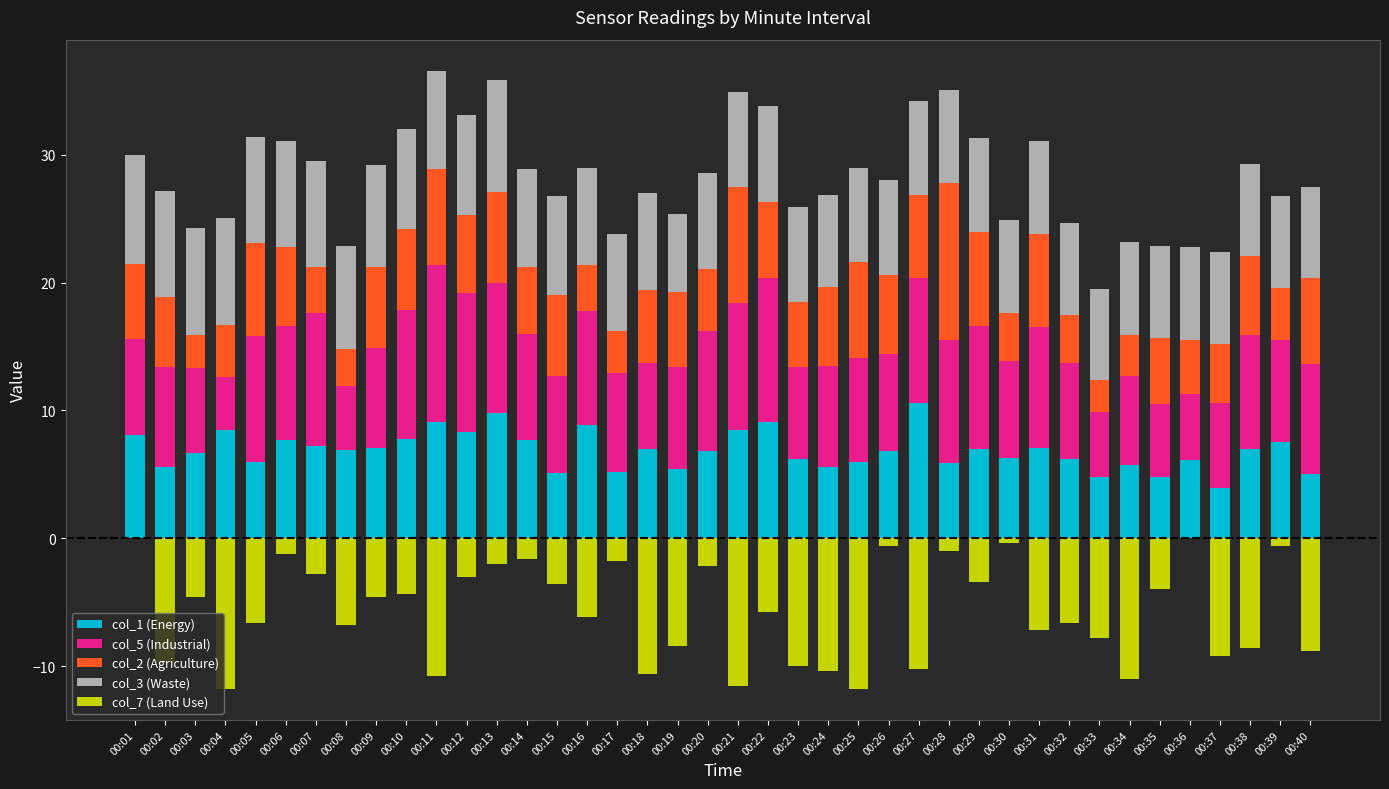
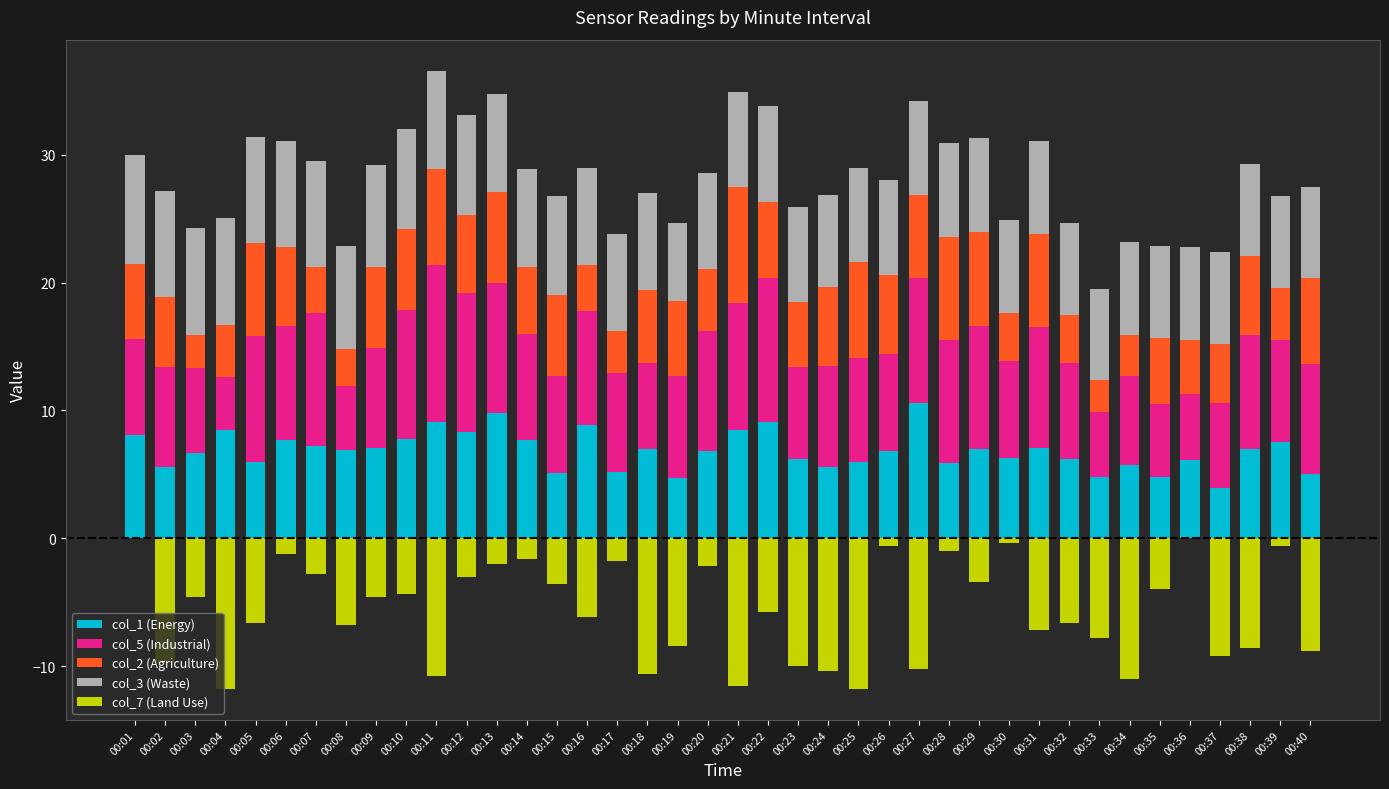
  {
    "col_1 (Energy)": {
      "00:01": 8.1,
      "00:02": 5.6,
      "00:03": 6.7,
      "00:04": 8.5,
      "00:05": 6.0,
      "00:06": 7.7,
      "00:07": 7.2,
      "00:08": 6.9,
      "00:09": 7.1,
      "00:10": 7.8,
      "00:11": 9.1,
      "00:12": 8.3,
      "00:13": 9.8,
      "00:14": 7.7,
      "00:15": 5.1,
      "00:16": 8.9,
      "00:17": 5.2,
      "00:18": 7.0,
-     "00:19": 5.4,
+     "00:19": 4.7,
      "00:20": 6.8,
      "00:21": 8.5,
      "00:22": 9.1,
      "00:23": 6.2,
      "00:24": 5.6,
      "00:25": 6.0,
      "00:26": 6.8,
      "00:27": 10.6,
      "00:28": 5.9,
      "00:29": 7.0,
      "00:30": 6.3,
      "00:31": 7.1,
      "00:32": 6.2,
      "00:33": 4.8,
      "00:34": 5.7,
      "00:35": 4.8,
      "00:36": 6.1,
      "00:37": 3.9,
      "00:38": 7.0,
      "00:39": 7.5,
      "00:40": 5.0
    },
    "col_5 (Industrial)": {
      "00:01": 7.5,
      "00:02": 7.8,
      "00:03": 6.6,
      "00:04": 4.1,
      "00:05": 9.8,
      "00:06": 8.9,
      "00:07": 10.4,
      "00:08": 5.0,
      "00:09": 7.8,
      "00:10": 10.1,
      "00:11": 12.3,
      "00:12": 10.9,
      "00:13": 10.2,
      "00:14": 8.3,
      "00:15": 7.6,
      "00:16": 8.9,
      "00:17": 7.7,
      "00:18": 6.7,
      "00:19": 8.0,
      "00:20": 9.4,
      "00:21": 9.9,
      "00:22": 11.3,
      "00:23": 7.2,
      "00:24": 7.9,
      "00:25": 8.1,
      "00:26": 7.6,
      "00:27": 9.8,
      "00:28": 9.6,
      "00:29": 9.6,
      "00:30": 7.6,
      "00:31": 9.4,
      "00:32": 7.5,
      "00:33": 5.1,
      "00:34": 7.0,
      "00:35": 5.7,
      "00:36": 5.2,
      "00:37": 6.7,
      "00:38": 8.9,
      "00:39": 8.0,
      "00:40": 8.6
    },
    "col_2 (Agriculture)": {
      "00:01": 5.9,
      "00:02": 5.5,
      "00:03": 2.6,
      "00:04": 4.1,
      "00:05": 7.3,
      "00:06": 6.2,
      "00:07": 3.6,
      "00:08": 2.9,
      "00:09": 6.3,
      "00:10": 6.3,
      "00:11": 7.5,
      "00:12": 6.1,
      "00:13": 7.1,
      "00:14": 5.2,
      "00:15": 6.3,
      "00:16": 3.6,
      "00:17": 3.3,
      "00:18": 5.7,
      "00:19": 5.9,
      "00:20": 4.9,
      "00:21": 9.1,
      "00:22": 5.9,
      "00:23": 5.1,
      "00:24": 6.2,
      "00:25": 7.5,
      "00:26": 6.2,
      "00:27": 6.5,
-     "00:28": 12.3,
+     "00:28": 8.1,
      "00:29": 7.4,
      "00:30": 3.7,
      "00:31": 7.3,
      "00:32": 3.8,
      "00:33": 2.5,
      "00:34": 3.2,
      "00:35": 5.2,
      "00:36": 4.2,
      "00:37": 4.6,
      "00:38": 6.2,
      "00:39": 4.1,
      "00:40": 6.8
    },
    "col_3 (Waste)": {
      "00:01": 8.5,
      "00:02": 8.3,
      "00:03": 8.4,
      "00:04": 8.4,
      "00:05": 8.3,
      "00:06": 8.3,
      "00:07": 8.3,
      "00:08": 8.1,
      "00:09": 8.0,
      "00:10": 7.8,
      "00:11": 7.7,
      "00:12": 7.8,
-     "00:13": 8.8,
+     "00:13": 7.7,
      "00:14": 7.7,
      "00:15": 7.8,
      "00:16": 7.6,
      "00:17": 7.6,
      "00:18": 7.6,
      "00:19": 6.1,
      "00:20": 7.5,
      "00:21": 7.4,
      "00:22": 7.5,
      "00:23": 7.4,
      "00:24": 7.2,
      "00:25": 7.4,
      "00:26": 7.4,
      "00:27": 7.3,
      "00:28": 7.3,
      "00:29": 7.3,
      "00:30": 7.3,
      "00:31": 7.3,
      "00:32": 7.2,
      "00:33": 7.1,
      "00:34": 7.3,
      "00:35": 7.2,
      "00:36": 7.3,
      "00:37": 7.2,
      "00:38": 7.2,
      "00:39": 7.2,
      "00:40": 7.1
    },
    "col_7 (Land Use)": {
      "00:01": 0.0,
      "00:03": -4.6,
      "00:04": -11.8,
      "00:05": -6.6,
      "00:06": -1.2,
      "00:07": -2.8,
      "00:08": -6.8,
      "00:09": -4.6,
      "00:10": -4.4,
      "00:11": -10.8,
      "00:12": -3.0,
      "00:13": -2.0,
      "00:14": -1.6,
      "00:15": -3.6,
      "00:16": -6.2,
      "00:17": -1.8,
      "00:18": -10.6,
      "00:19": -8.4,
      "00:20": -2.2,
      "00:21": -11.6,
      "00:22": -5.8,
      "00:23": -10.0,
      "00:24": -10.4,
      "00:25": -11.8,
      "00:26": -0.6,
      "00:27": -10.2,
      "00:28": -1.0,
      "00:29": -3.4,
      "00:30": -0.4,
      "00:31": -7.2,
      "00:32": -6.6,
      "00:33": -7.8,
      "00:34": -11.0,
      "00:35": -4.0,
      "00:36": 0.0,
      "00:37": -9.2,
      "00:38": -8.6,
      "00:39": -0.6,
      "00:40": -8.8
    }
  }
